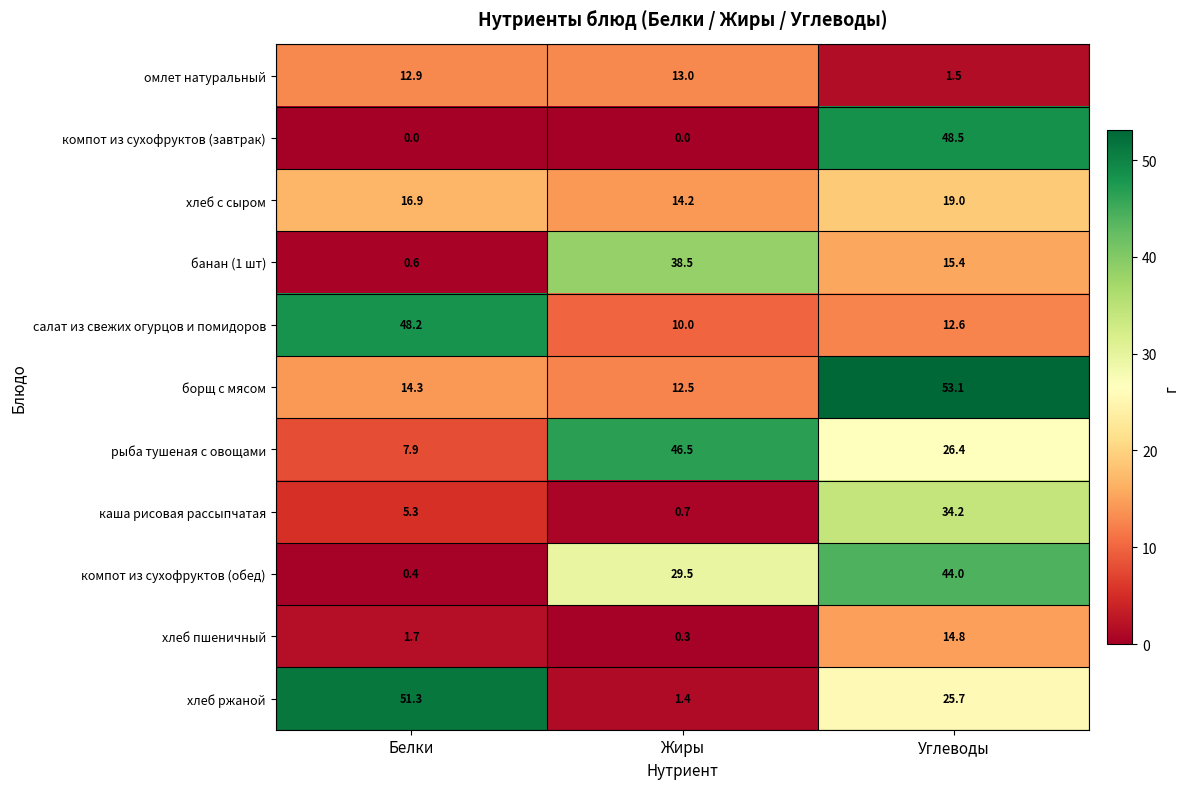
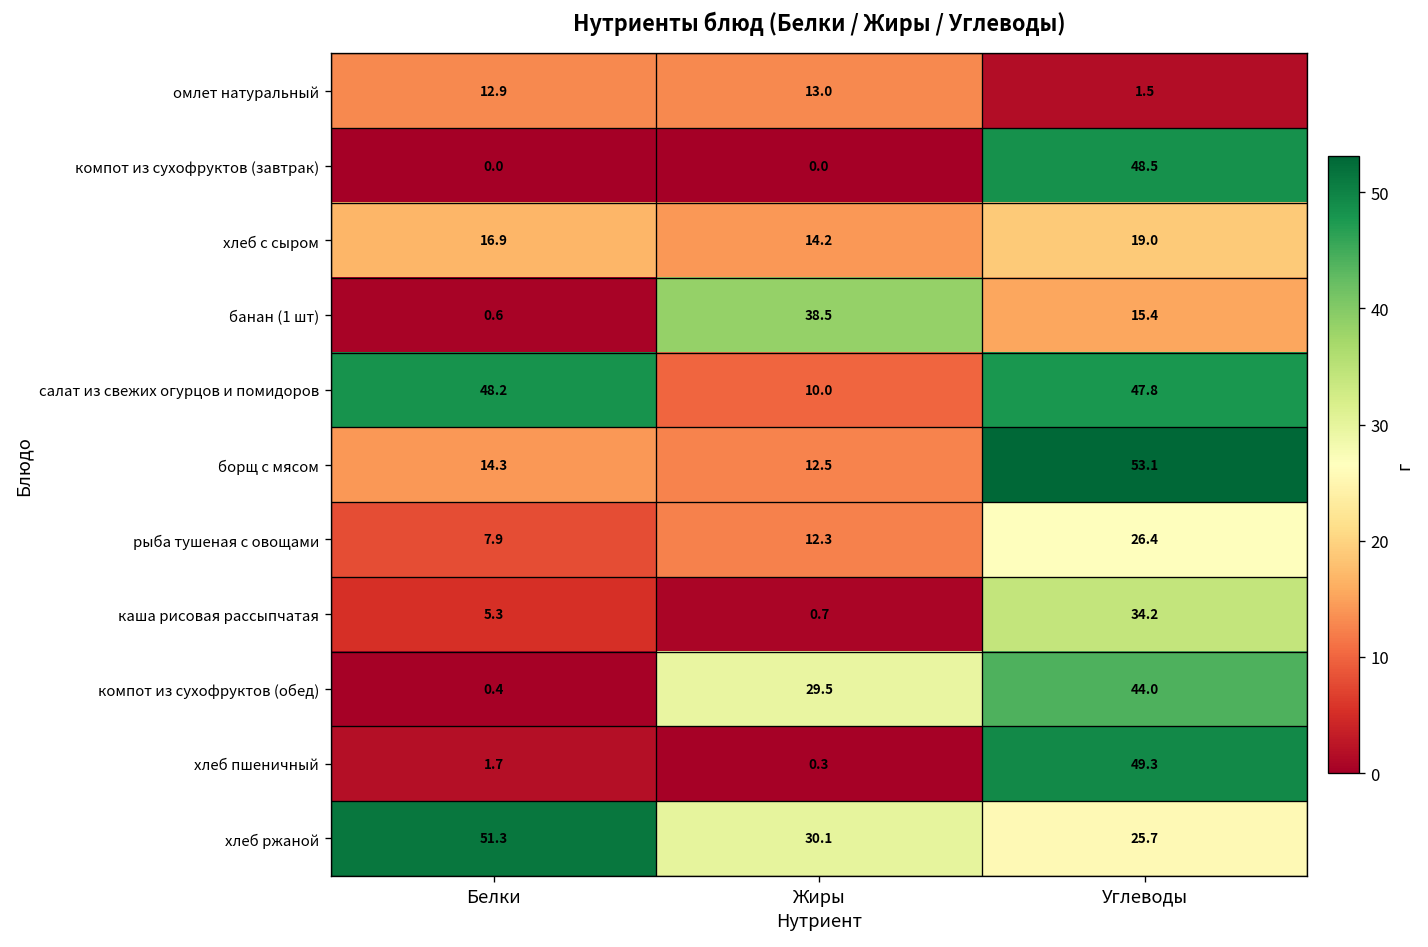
  {
    "омлет натуральный": {
      "Белки": 12.9,
      "Жиры": 13.0,
      "Углеводы": 1.5
    },
    "компот из сухофруктов (завтрак)": {
      "Белки": 0.0,
      "Жиры": 0.0,
      "Углеводы": 48.5
    },
    "хлеб с сыром": {
      "Белки": 16.9,
      "Жиры": 14.2,
      "Углеводы": 19.0
    },
    "банан (1 шт)": {
      "Белки": 0.6,
      "Жиры": 38.5,
      "Углеводы": 15.4
    },
    "салат из свежих огурцов и помидоров": {
      "Белки": 48.2,
      "Жиры": 10.0,
-     "Углеводы": 12.6
+     "Углеводы": 47.8
    },
    "борщ с мясом": {
      "Белки": 14.3,
      "Жиры": 12.5,
      "Углеводы": 53.1
    },
    "рыба тушеная с овощами": {
      "Белки": 7.9,
-     "Жиры": 46.5,
+     "Жиры": 12.3,
      "Углеводы": 26.4
    },
    "каша рисовая рассыпчатая": {
      "Белки": 5.3,
      "Жиры": 0.7,
      "Углеводы": 34.2
    },
    "компот из сухофруктов (обед)": {
      "Белки": 0.4,
      "Жиры": 29.5,
      "Углеводы": 44.0
    },
    "хлеб пшеничный": {
      "Белки": 1.7,
      "Жиры": 0.3,
-     "Углеводы": 14.8
+     "Углеводы": 49.3
    },
    "хлеб ржаной": {
      "Белки": 51.3,
-     "Жиры": 1.4,
+     "Жиры": 30.1,
      "Углеводы": 25.7
    }
  }
